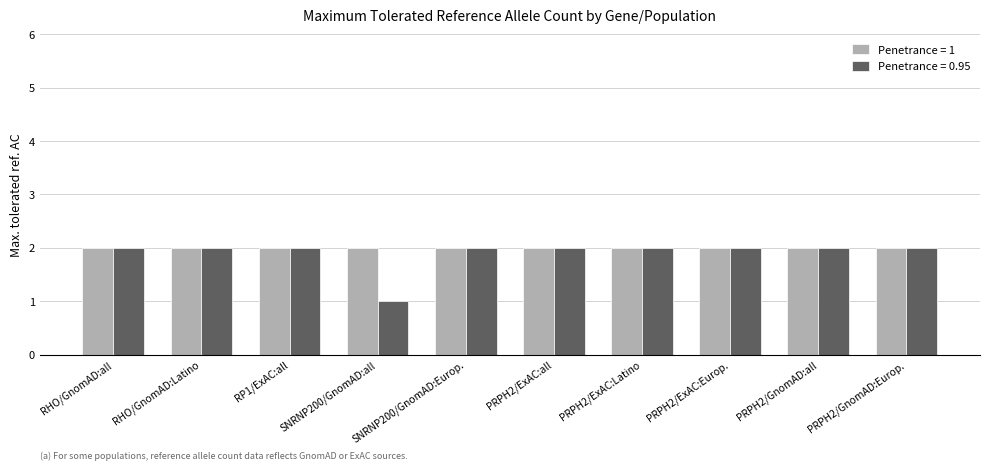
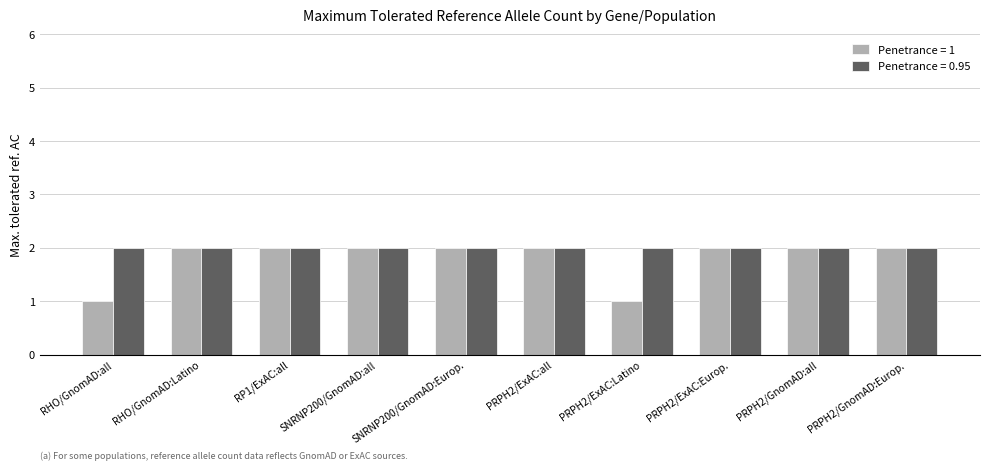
  {
    "Penetrance = 1": {
-     "RHO/GnomAD:all": 2,
+     "RHO/GnomAD:all": 1,
      "RHO/GnomAD:Latino": 2,
      "RP1/ExAC:all": 2,
      "SNRNP200/GnomAD:all": 2,
      "SNRNP200/GnomAD:Europ.": 2,
      "PRPH2/ExAC:all": 2,
-     "PRPH2/ExAC:Latino": 2,
+     "PRPH2/ExAC:Latino": 1,
      "PRPH2/ExAC:Europ.": 2,
      "PRPH2/GnomAD:all": 2,
      "PRPH2/GnomAD:Europ.": 2
    },
    "Penetrance = 0.95": {
      "RHO/GnomAD:all": 2,
      "RHO/GnomAD:Latino": 2,
      "RP1/ExAC:all": 2,
-     "SNRNP200/GnomAD:all": 1,
+     "SNRNP200/GnomAD:all": 2,
      "SNRNP200/GnomAD:Europ.": 2,
      "PRPH2/ExAC:all": 2,
      "PRPH2/ExAC:Latino": 2,
      "PRPH2/ExAC:Europ.": 2,
      "PRPH2/GnomAD:all": 2,
      "PRPH2/GnomAD:Europ.": 2
    }
  }
